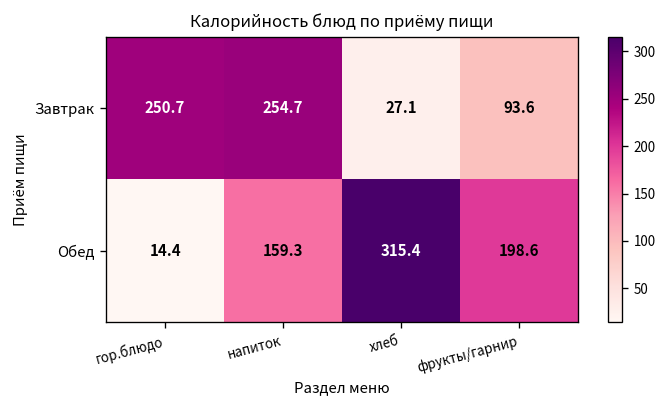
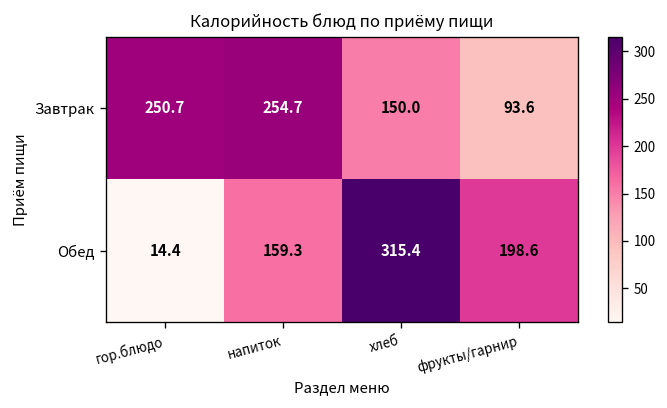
  {
    "Завтрак": {
      "гор.блюдо": 250.7,
      "напиток": 254.7,
-     "хлеб": 27.1,
+     "хлеб": 150.0,
      "фрукты/гарнир": 93.6
    },
    "Обед": {
      "гор.блюдо": 14.4,
      "напиток": 159.3,
      "хлеб": 315.4,
      "фрукты/гарнир": 198.6
    }
  }
